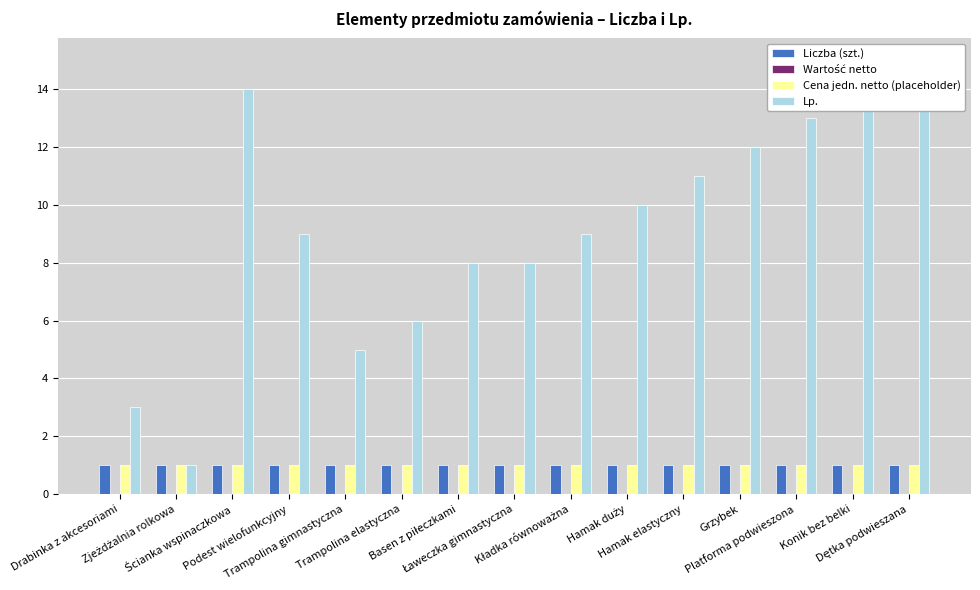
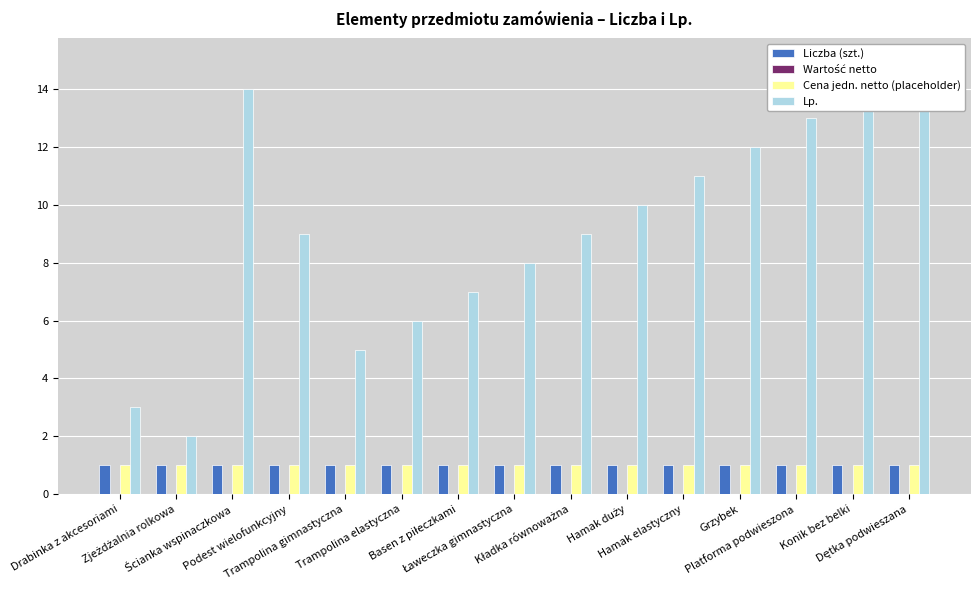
  {
    "Liczba (szt.)": {
      "Drabinka z akcesoriami": 1,
      "Zjeżdżalnia rolkowa": 1,
      "Ścianka wspinaczkowa": 1,
      "Podest wielofunkcyjny": 1,
      "Trampolina gimnastyczna": 1,
      "Trampolina elastyczna": 1,
      "Basen z piłeczkami": 1,
      "Ławeczka gimnastyczna": 1,
      "Kładka równoważna": 1,
      "Hamak duży": 1,
      "Hamak elastyczny": 1,
      "Grzybek": 1,
      "Platforma podwieszona": 1,
      "Konik bez belki": 1,
      "Dętka podwieszana": 1
    },
    "Wartość netto": {
      "Drabinka z akcesoriami": 0,
      "Zjeżdżalnia rolkowa": 0,
      "Ścianka wspinaczkowa": 0,
      "Podest wielofunkcyjny": 0,
      "Trampolina gimnastyczna": 0,
      "Trampolina elastyczna": 0,
      "Basen z piłeczkami": 0,
      "Ławeczka gimnastyczna": 0,
      "Kładka równoważna": 0,
      "Hamak duży": 0,
      "Hamak elastyczny": 0,
      "Grzybek": 0,
      "Platforma podwieszona": 0,
      "Konik bez belki": 0,
      "Dętka podwieszana": 0
    },
    "Cena jedn. netto (placeholder)": {
      "Drabinka z akcesoriami": 1,
      "Zjeżdżalnia rolkowa": 1,
      "Ścianka wspinaczkowa": 1,
      "Podest wielofunkcyjny": 1,
      "Trampolina gimnastyczna": 1,
      "Trampolina elastyczna": 1,
      "Basen z piłeczkami": 1,
      "Ławeczka gimnastyczna": 1,
      "Kładka równoważna": 1,
      "Hamak duży": 1,
      "Hamak elastyczny": 1,
      "Grzybek": 1,
      "Platforma podwieszona": 1,
      "Konik bez belki": 1,
      "Dętka podwieszana": 1
    },
    "Lp.": {
      "Drabinka z akcesoriami": 3,
-     "Zjeżdżalnia rolkowa": 1,
+     "Zjeżdżalnia rolkowa": 2,
      "Ścianka wspinaczkowa": 14,
      "Podest wielofunkcyjny": 9,
      "Trampolina gimnastyczna": 5,
      "Trampolina elastyczna": 6,
-     "Basen z piłeczkami": 8,
+     "Basen z piłeczkami": 7,
      "Ławeczka gimnastyczna": 8,
      "Kładka równoważna": 9,
      "Hamak duży": 10,
      "Hamak elastyczny": 11,
      "Grzybek": 12,
      "Platforma podwieszona": 13
    }
  }
